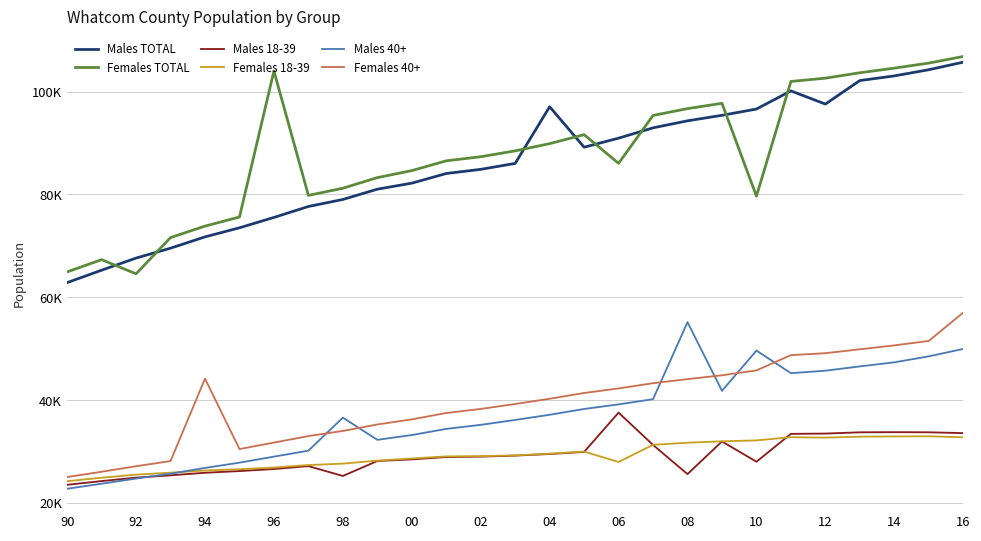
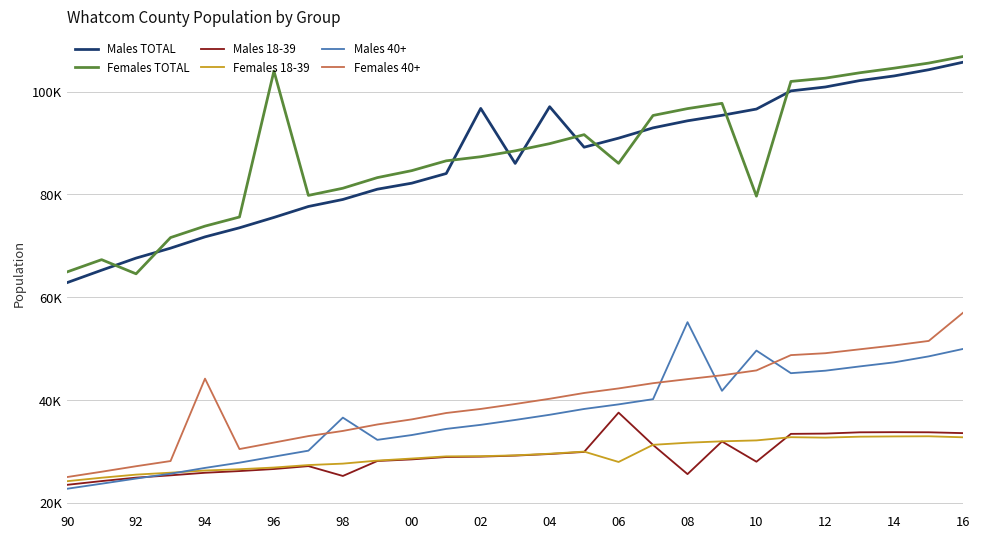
  {
    "Males TOTAL": {
      "90": 63000,
      "92": 68000,
      "94": 72000,
      "96": 76000,
      "98": 79000,
      "00": 82000,
-     "02": 85000,
+     "02": 97000,
      "04": 97000,
      "06": 91000,
      "08": 94000,
      "10": 97000,
-     "12": 98000,
+     "12": 101000,
      "14": 103000,
      "16": 106000
    },
    "Females TOTAL": {
      "90": 65000,
      "92": 65000,
      "94": 74000,
      "96": 104000,
      "98": 81000,
      "00": 85000,
      "02": 87000,
      "04": 90000,
      "06": 86000,
      "08": 97000,
      "10": 80000,
      "12": 103000,
      "14": 105000,
      "16": 107000
    },
    "Males 18-39": {
      "90": 24000,
      "98": 25000,
      "06": 38000,
      "08": 26000,
      "10": 28000,
      "12": 33000,
      "14": 34000,
      "16": 34000
    },
    "Females 18-39": {
      "90": 24000,
      "92": 26000,
      "98": 28000,
      "06": 28000,
      "08": 32000,
      "10": 32000,
      "12": 33000,
      "14": 33000,
      "16": 33000
    },
    "Males 40+": {
      "90": 23000,
      "96": 29000,
      "98": 37000,
      "00": 33000,
      "02": 35000,
      "04": 37000,
      "06": 39000,
      "08": 55000,
      "10": 50000,
      "12": 46000,
      "14": 47000,
      "16": 50000
    },
    "Females 40+": {
      "90": 25000,
      "92": 27000,
      "94": 44000,
      "96": 32000,
      "98": 34000,
      "00": 36000,
      "02": 38000,
      "04": 40000,
      "06": 42000,
      "08": 44000,
      "10": 46000,
      "12": 49000,
      "14": 51000,
      "16": 57000
    }
  }
